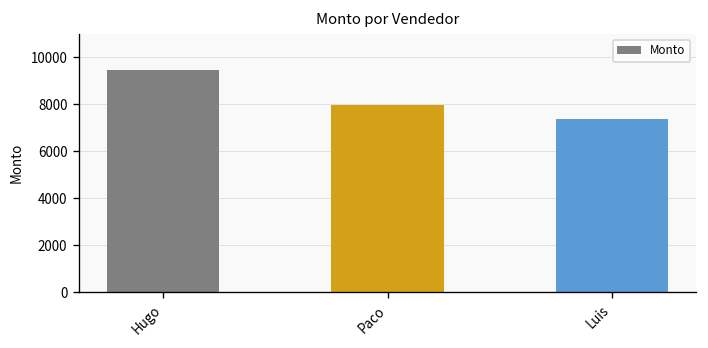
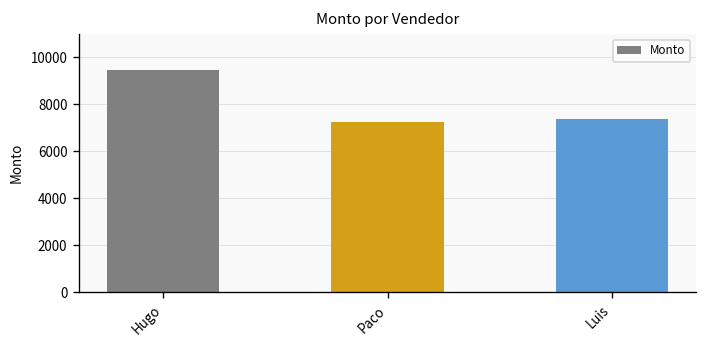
  {
    "Hugo": 9500,
-   "Paco": 8000,
+   "Paco": 7200,
    "Luis": 7400
  }
